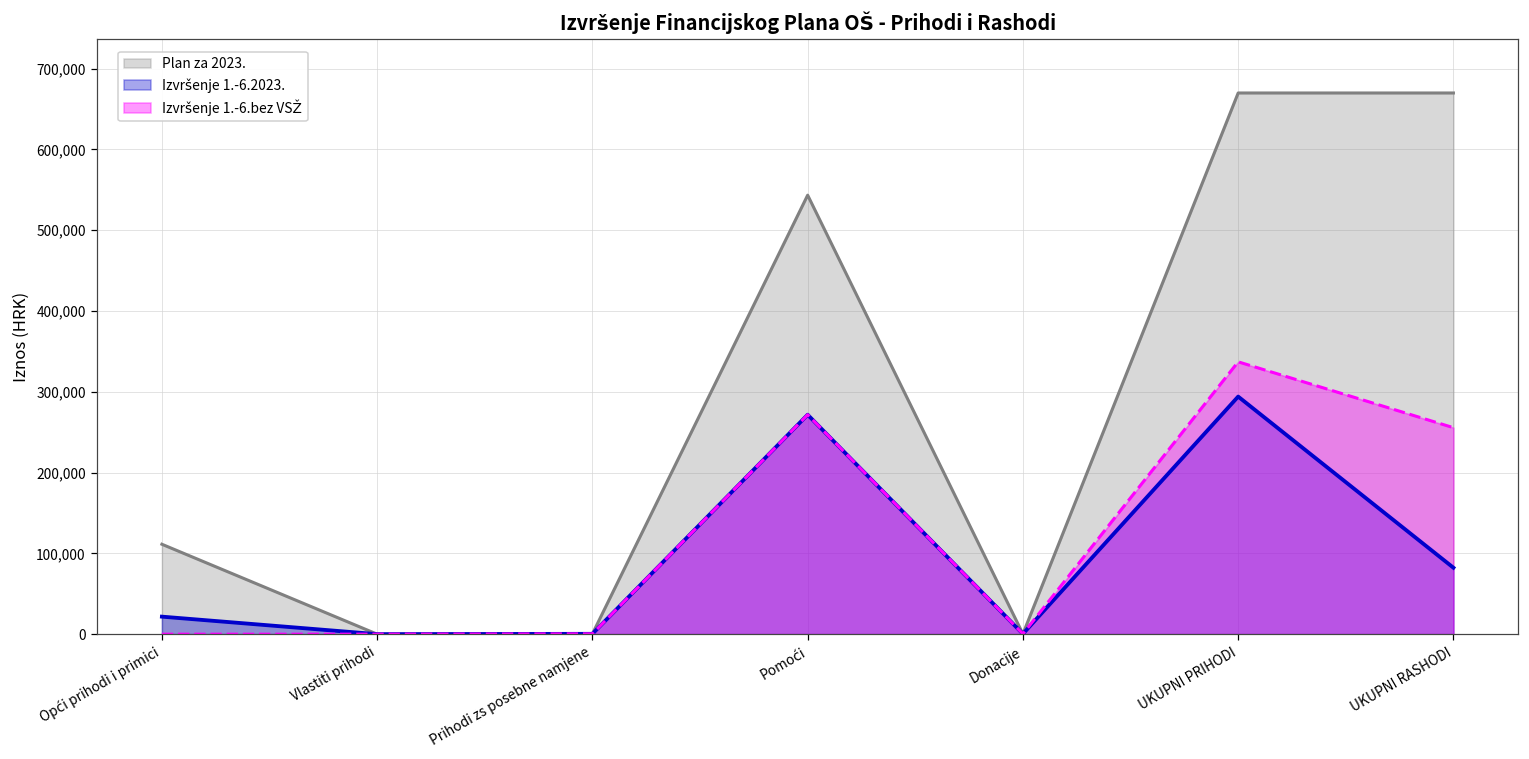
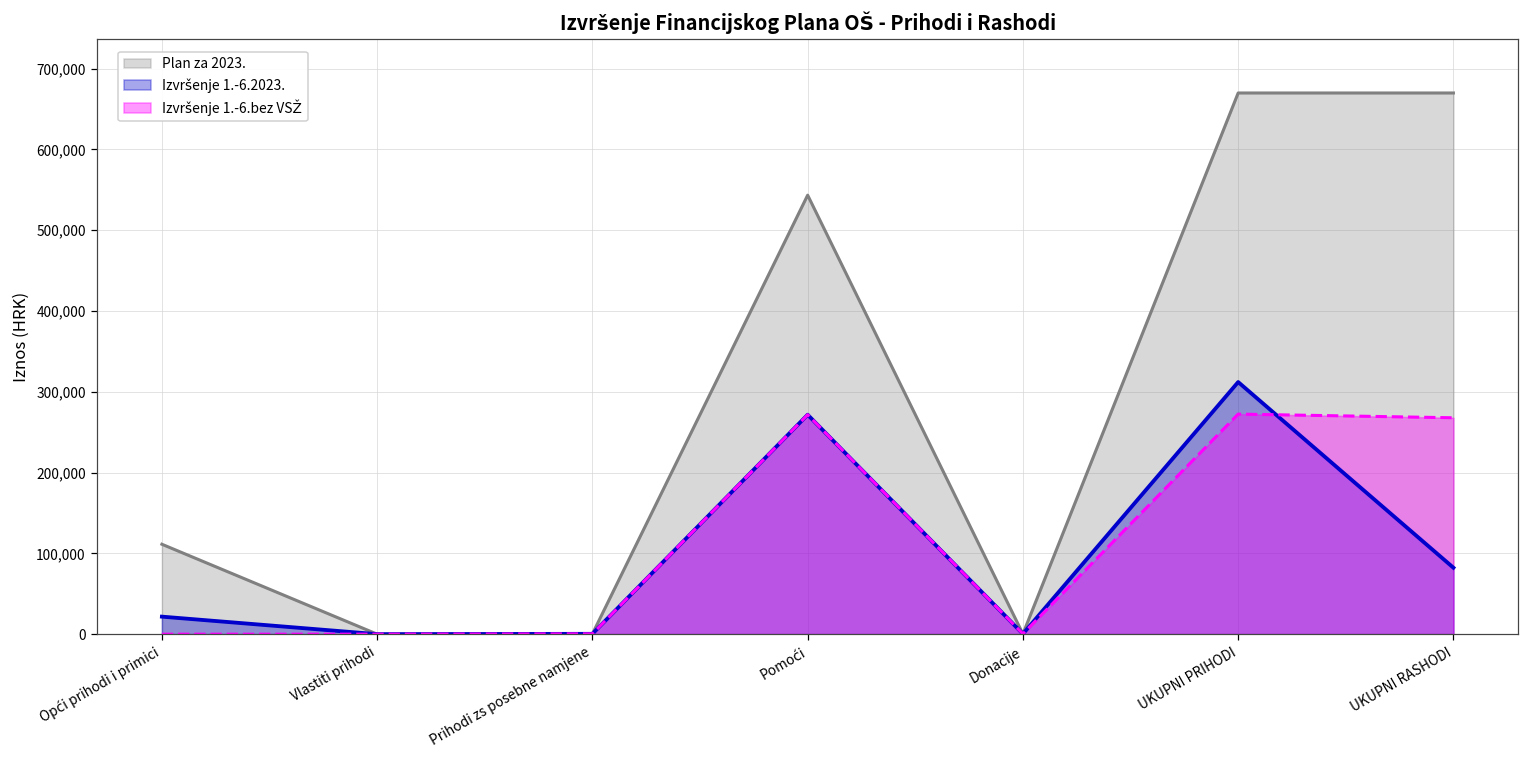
  {
    "Plan za 2023.": {
      "Opći prihodi i primici": "110,000",
      "Pomoći": "540,000",
      "UKUPNI PRIHODI": "670,000",
      "UKUPNI RASHODI": "670,000"
    },
    "Izvršenje 1.-6.2023.": {
      "Opći prihodi i primici": "20,000",
-     "UKUPNI PRIHODI": "290,000",
+     "UKUPNI PRIHODI": "310,000",
      "UKUPNI RASHODI": "80,000"
    },
    "Izvršenje 1.-6.bez VSŽ": {
      "Opći prihodi i primici": "0",
-     "UKUPNI PRIHODI": "340,000",
-     "UKUPNI RASHODI": "260,000"
+     "UKUPNI PRIHODI": "270,000",
+     "UKUPNI RASHODI": "270,000"
    }
  }
